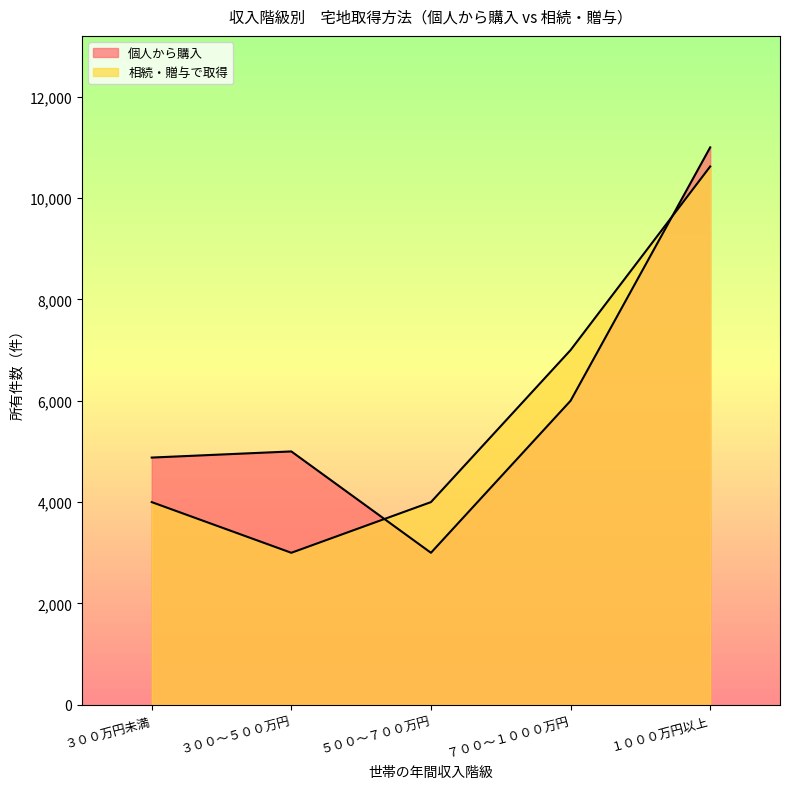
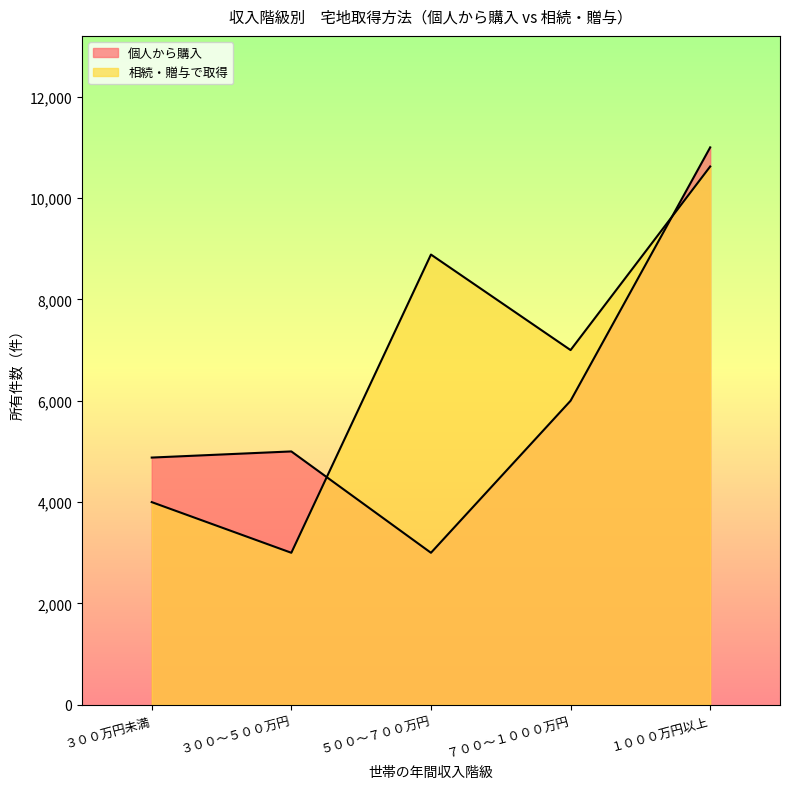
  {
    "個人から購入": {
      "３００万円未満": "4,900",
      "３００～５００万円": "5,000",
      "５００～７００万円": "3,000",
      "７００～１０００万円": "6,000",
      "１０００万円以上": "11,000"
    },
    "相続・贈与で取得": {
      "３００万円未満": "4,000",
      "３００～５００万円": "3,000",
-     "５００～７００万円": "4,000",
+     "５００～７００万円": "8,900",
      "７００～１０００万円": "7,000",
      "１０００万円以上": "10,600"
    }
  }
